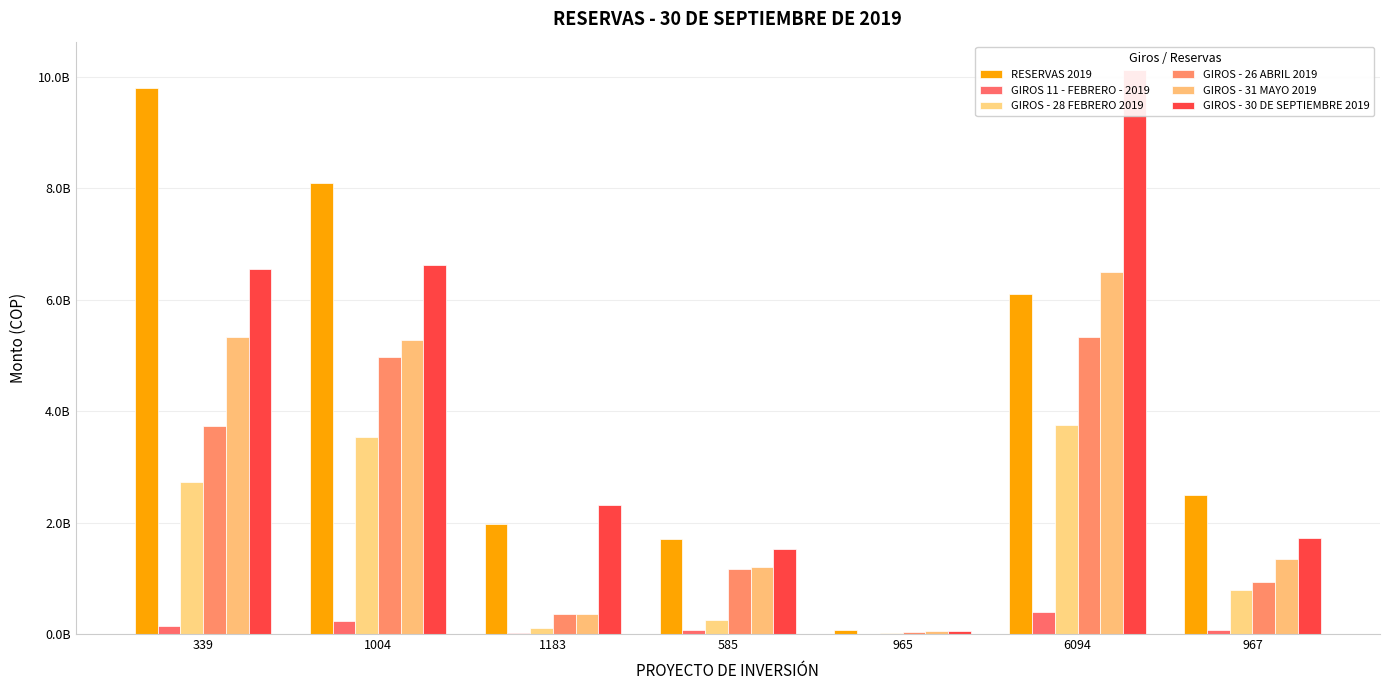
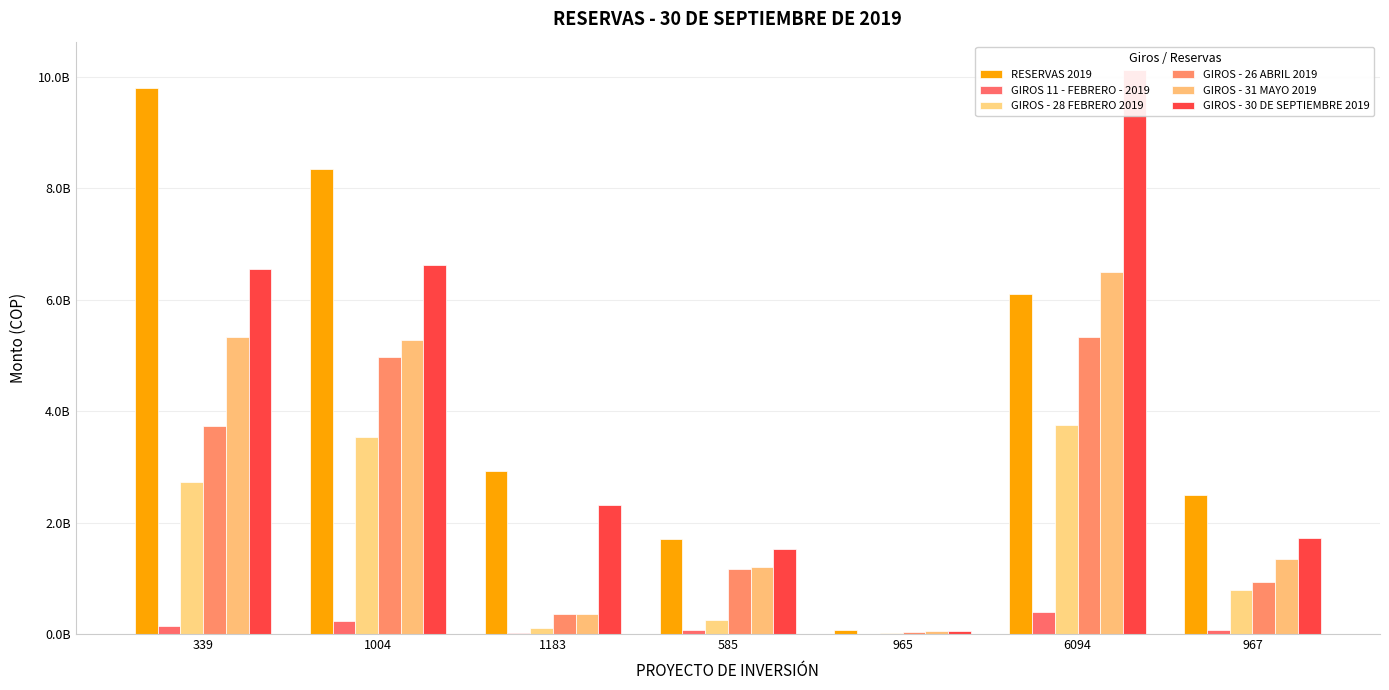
  {
    "RESERVAS 2019": {
      "339": 9800000000,
-     "1004": 8100000000,
-     "1183": 2000000000,
+     "1004": 8300000000,
+     "1183": 2900000000,
      "585": 1700000000,
      "965": 100000000,
      "6094": 6100000000,
      "967": 2500000000
    }
  }
